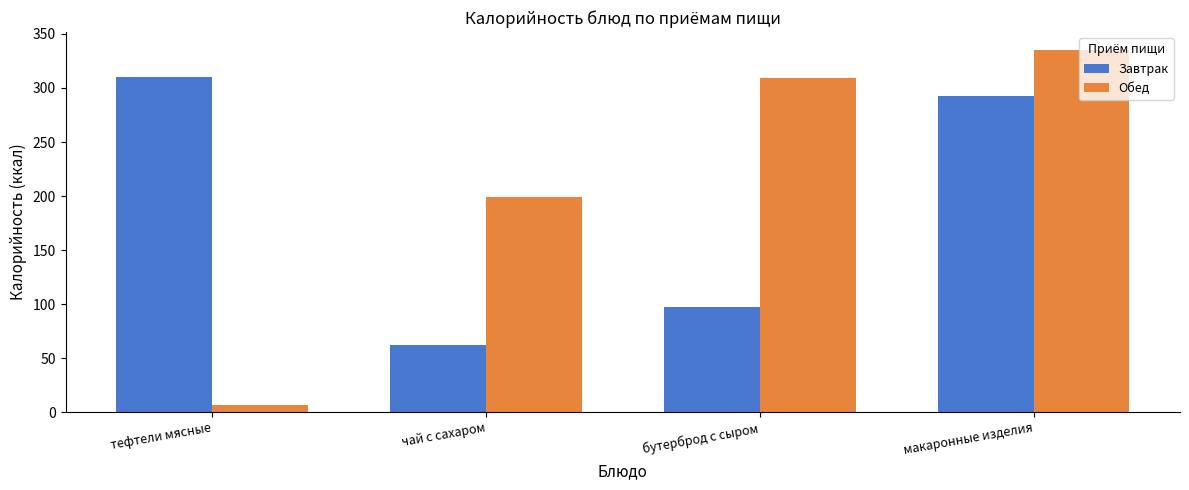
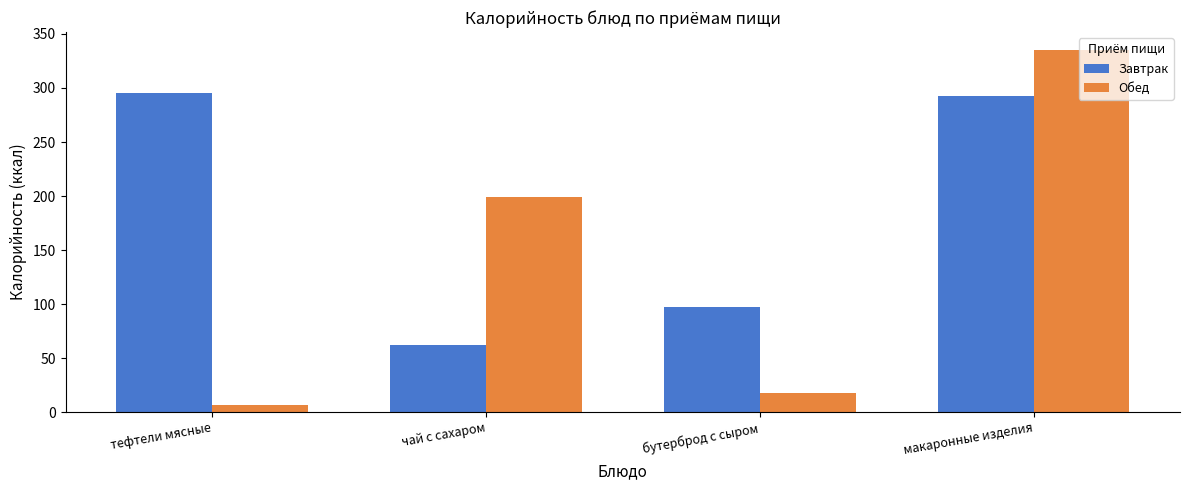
  {
    "Завтрак": {
-     "тефтели мясные": 310,
+     "тефтели мясные": 295,
      "чай с сахаром": 62,
      "бутерброд с сыром": 97,
      "макаронные изделия": 293
    },
    "Обед": {
      "тефтели мясные": 7,
      "чай с сахаром": 199,
-     "бутерброд с сыром": 309
+     "бутерброд с сыром": 18
    }
  }
